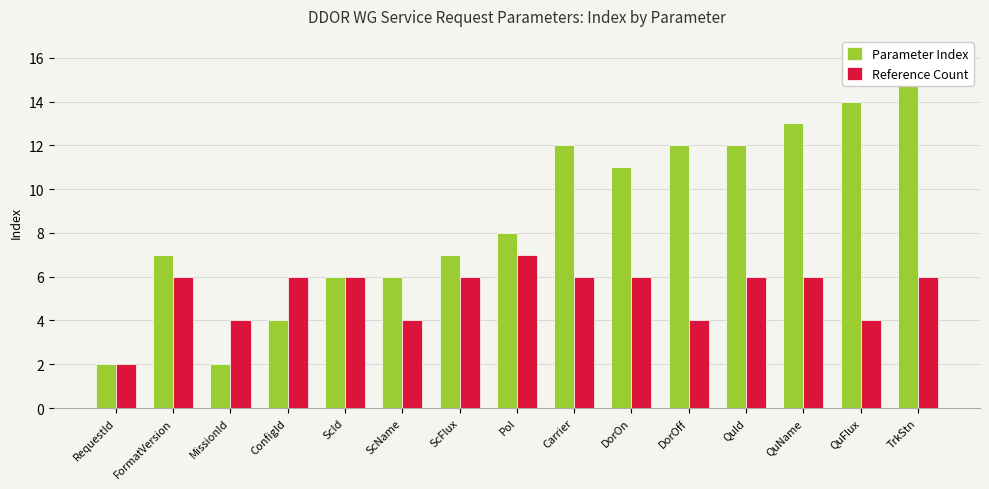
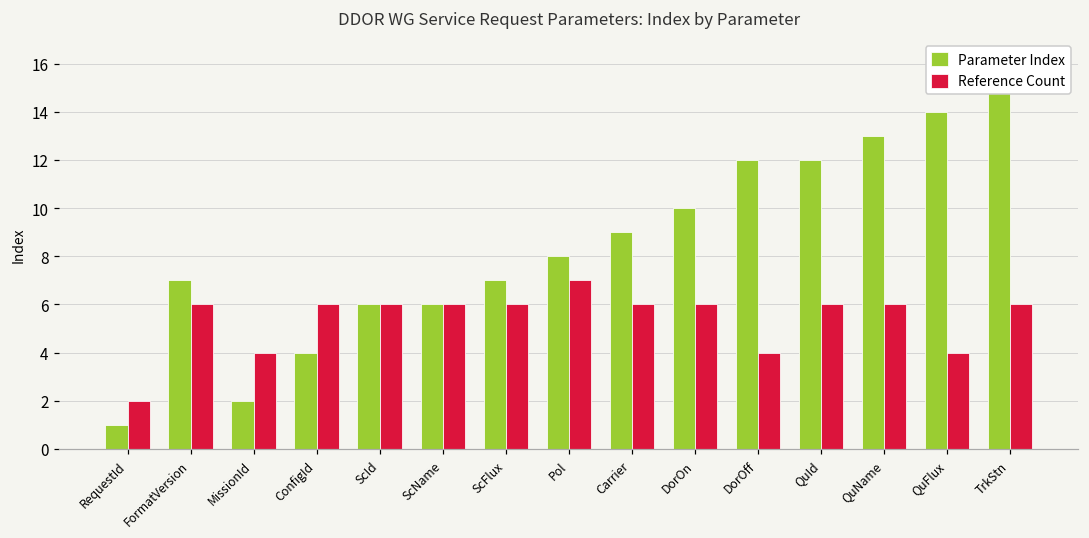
  {
    "Parameter Index": {
-     "RequestId": 2,
+     "RequestId": 1,
      "FormatVersion": 7,
      "MissionId": 2,
      "ConfigId": 4,
      "ScId": 6,
      "ScName": 6,
      "ScFlux": 7,
      "Pol": 8,
-     "Carrier": 12,
-     "DorOn": 11,
+     "Carrier": 9,
+     "DorOn": 10,
      "DorOff": 12,
      "QuId": 12,
      "QuName": 13,
      "QuFlux": 14
    },
    "Reference Count": {
      "RequestId": 2,
      "FormatVersion": 6,
      "MissionId": 4,
      "ConfigId": 6,
      "ScId": 6,
-     "ScName": 4,
+     "ScName": 6,
      "ScFlux": 6,
      "Pol": 7,
      "Carrier": 6,
      "DorOn": 6,
      "DorOff": 4,
      "QuId": 6,
      "QuName": 6,
      "QuFlux": 4,
      "TrkStn": 6
    }
  }
